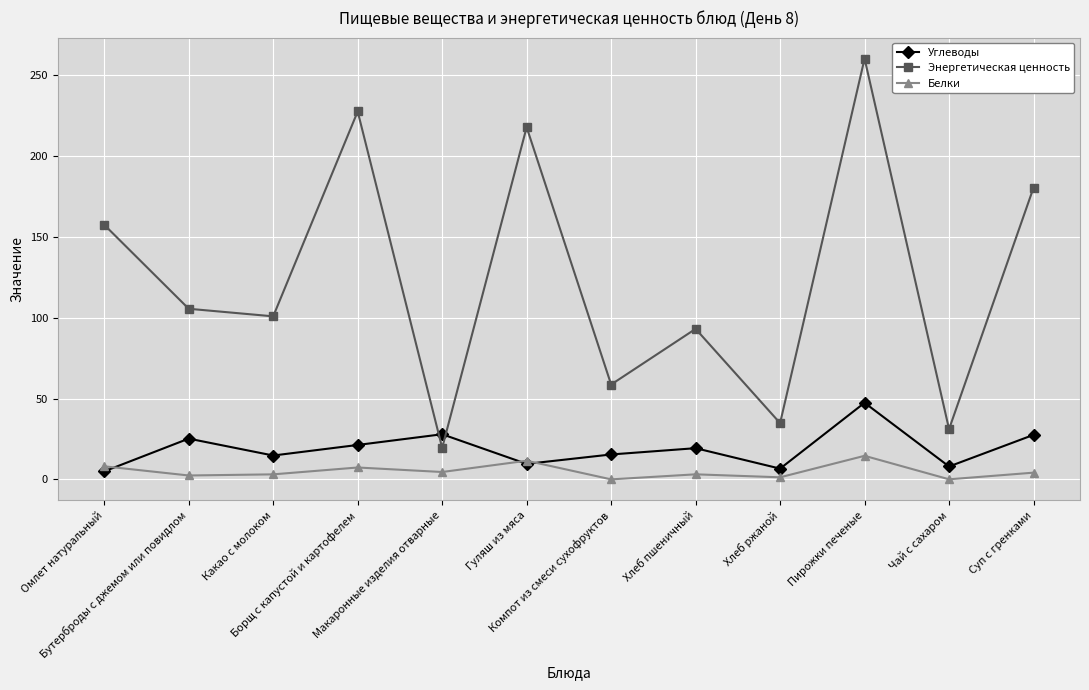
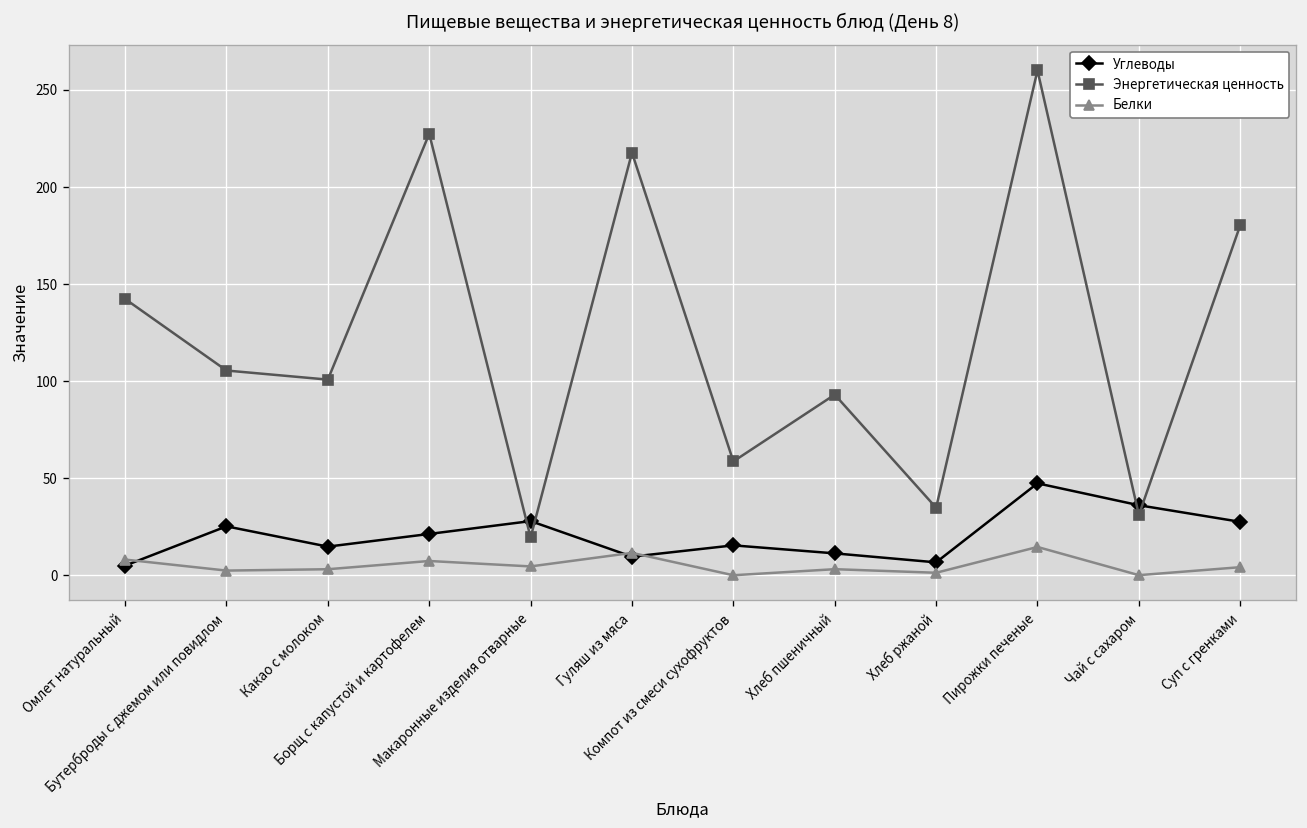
  {
    "Углеводы": {
      "Омлет натуральный": 5,
      "Бутерброды с джемом или повидлом": 25,
      "Какао с молоком": 15,
      "Борщ с капустой и картофелем": 21,
      "Макаронные изделия отварные": 28,
      "Гуляш из мяса": 10,
      "Компот из смеси сухофруктов": 15,
-     "Хлеб пшеничный": 19,
+     "Хлеб пшеничный": 11,
      "Хлеб ржаной": 7,
      "Пирожки печеные": 47,
-     "Чай с сахаром": 8,
+     "Чай с сахаром": 36,
      "Суп с гренками": 28
    },
    "Энергетическая ценность": {
-     "Омлет натуральный": 157,
+     "Омлет натуральный": 142,
      "Бутерброды с джемом или повидлом": 105,
      "Какао с молоком": 101,
      "Борщ с капустой и картофелем": 227,
      "Макаронные изделия отварные": 20,
      "Гуляш из мяса": 218,
      "Компот из смеси сухофруктов": 59,
      "Хлеб пшеничный": 93,
      "Хлеб ржаной": 35,
      "Пирожки печеные": 260,
      "Чай с сахаром": 31,
      "Суп с гренками": 180
    },
    "Белки": {
      "Омлет натуральный": 8,
      "Бутерброды с джемом или повидлом": 2,
      "Какао с молоком": 3,
      "Борщ с капустой и картофелем": 7,
      "Макаронные изделия отварные": 5,
      "Гуляш из мяса": 12,
      "Компот из смеси сухофруктов": 0,
      "Хлеб пшеничный": 3,
      "Хлеб ржаной": 1,
      "Пирожки печеные": 15,
      "Чай с сахаром": 0,
      "Суп с гренками": 4
    }
  }
